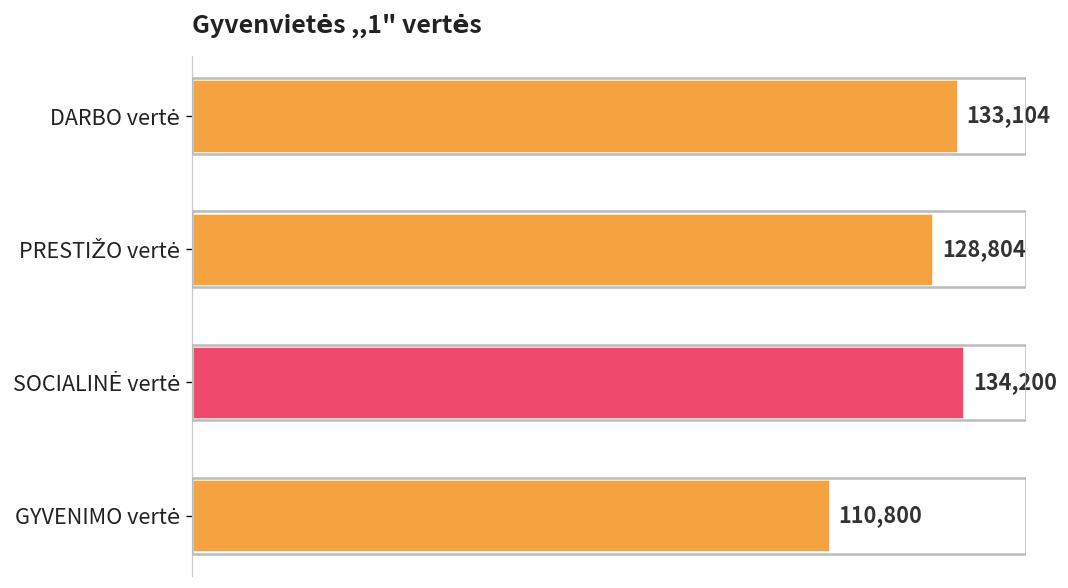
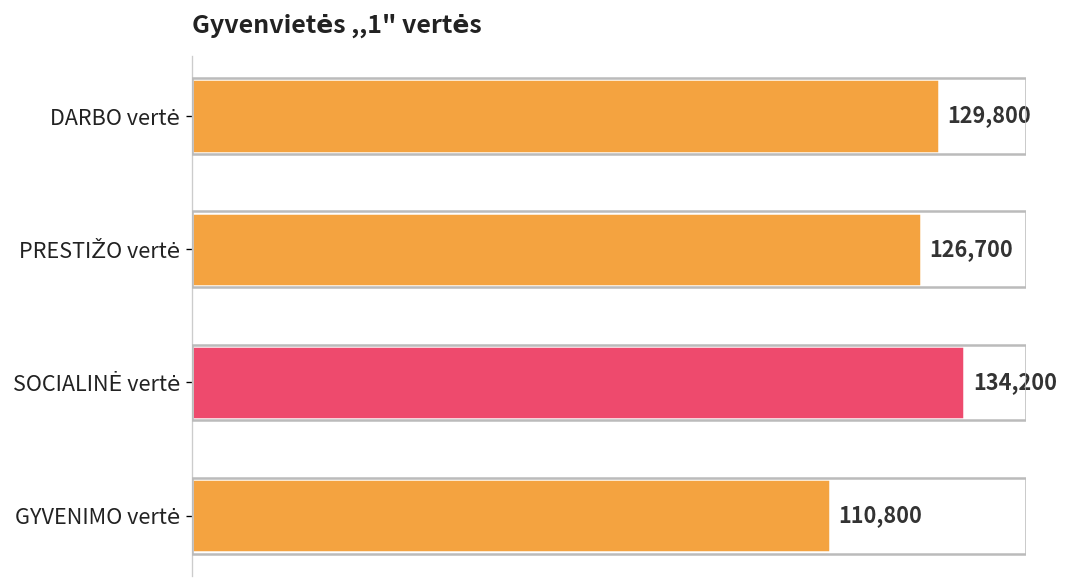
  {
-   "DARBO vertė": "133,104",
-   "PRESTIŽO vertė": "128,804",
+   "DARBO vertė": "129,800",
+   "PRESTIŽO vertė": "126,700",
    "SOCIALINĖ vertė": "134,200",
    "GYVENIMO vertė": "110,800"
  }
